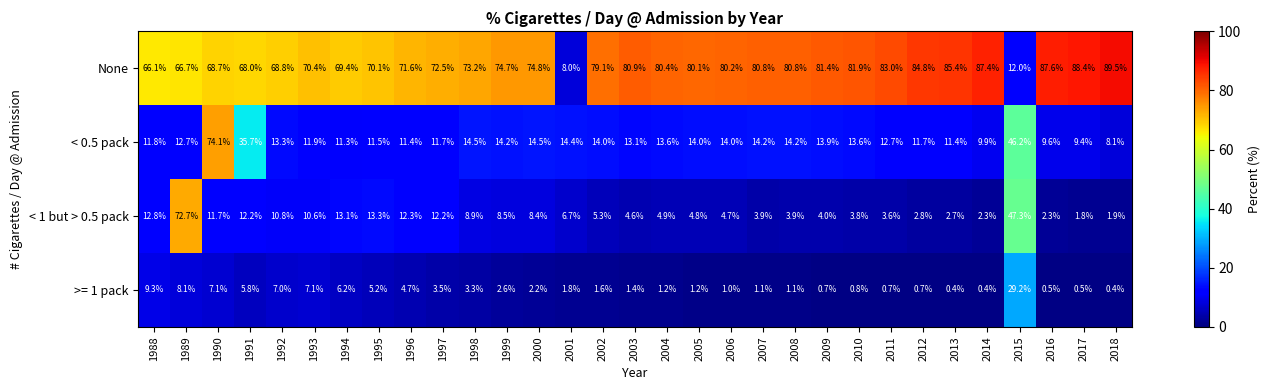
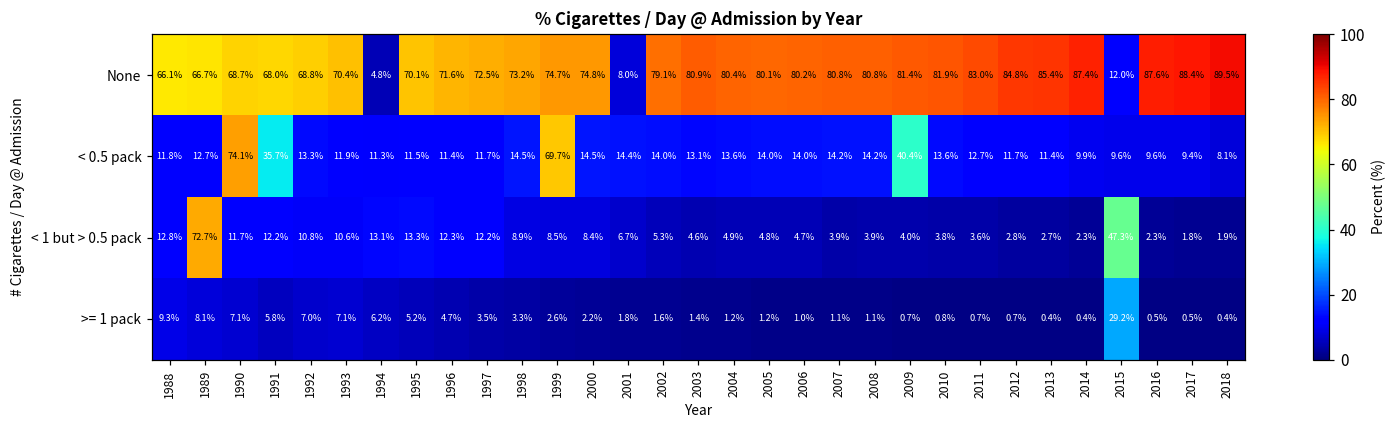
  {
    "None": {
      "1988": "66.1%",
      "1989": "66.7%",
      "1990": "68.7%",
      "1991": "68.0%",
      "1992": "68.8%",
      "1993": "70.4%",
-     "1994": "69.4%",
+     "1994": "4.8%",
      "1995": "70.1%",
      "1996": "71.6%",
      "1997": "72.5%",
      "1998": "73.2%",
      "1999": "74.7%",
      "2000": "74.8%",
      "2001": "8.0%",
      "2002": "79.1%",
      "2003": "80.9%",
      "2004": "80.4%",
      "2005": "80.1%",
      "2006": "80.2%",
      "2007": "80.8%",
      "2008": "80.8%",
      "2009": "81.4%",
      "2010": "81.9%",
      "2011": "83.0%",
      "2012": "84.8%",
      "2013": "85.4%",
      "2014": "87.4%",
      "2015": "12.0%",
      "2016": "87.6%",
      "2017": "88.4%",
      "2018": "89.5%"
    },
    "< 0.5 pack": {
      "1988": "11.8%",
      "1989": "12.7%",
      "1990": "74.1%",
      "1991": "35.7%",
      "1992": "13.3%",
      "1993": "11.9%",
      "1994": "11.3%",
      "1995": "11.5%",
      "1996": "11.4%",
      "1997": "11.7%",
      "1998": "14.5%",
-     "1999": "14.2%",
+     "1999": "69.7%",
      "2000": "14.5%",
      "2001": "14.4%",
      "2002": "14.0%",
      "2003": "13.1%",
      "2004": "13.6%",
      "2005": "14.0%",
      "2006": "14.0%",
      "2007": "14.2%",
      "2008": "14.2%",
-     "2009": "13.9%",
+     "2009": "40.4%",
      "2010": "13.6%",
      "2011": "12.7%",
      "2012": "11.7%",
      "2013": "11.4%",
      "2014": "9.9%",
-     "2015": "46.2%",
+     "2015": "9.6%",
      "2016": "9.6%",
      "2017": "9.4%",
      "2018": "8.1%"
    },
    "< 1 but > 0.5 pack": {
      "1988": "12.8%",
      "1989": "72.7%",
      "1990": "11.7%",
      "1991": "12.2%",
      "1992": "10.8%",
      "1993": "10.6%",
      "1994": "13.1%",
      "1995": "13.3%",
      "1996": "12.3%",
      "1997": "12.2%",
      "1998": "8.9%",
      "1999": "8.5%",
      "2000": "8.4%",
      "2001": "6.7%",
      "2002": "5.3%",
      "2003": "4.6%",
      "2004": "4.9%",
      "2005": "4.8%",
      "2006": "4.7%",
      "2007": "3.9%",
      "2008": "3.9%",
      "2009": "4.0%",
      "2010": "3.8%",
      "2011": "3.6%",
      "2012": "2.8%",
      "2013": "2.7%",
      "2014": "2.3%",
      "2015": "47.3%",
      "2016": "2.3%",
      "2017": "1.8%",
      "2018": "1.9%"
    },
    ">= 1 pack": {
      "1988": "9.3%",
      "1989": "8.1%",
      "1990": "7.1%",
      "1991": "5.8%",
      "1992": "7.0%",
      "1993": "7.1%",
      "1994": "6.2%",
      "1995": "5.2%",
      "1996": "4.7%",
      "1997": "3.5%",
      "1998": "3.3%",
      "1999": "2.6%",
      "2000": "2.2%",
      "2001": "1.8%",
      "2002": "1.6%",
      "2003": "1.4%",
      "2004": "1.2%",
      "2005": "1.2%",
      "2006": "1.0%",
      "2007": "1.1%",
      "2008": "1.1%",
      "2009": "0.7%",
      "2010": "0.8%",
      "2011": "0.7%",
      "2012": "0.7%",
      "2013": "0.4%",
      "2014": "0.4%",
      "2015": "29.2%",
      "2016": "0.5%",
      "2017": "0.5%",
      "2018": "0.4%"
    }
  }
